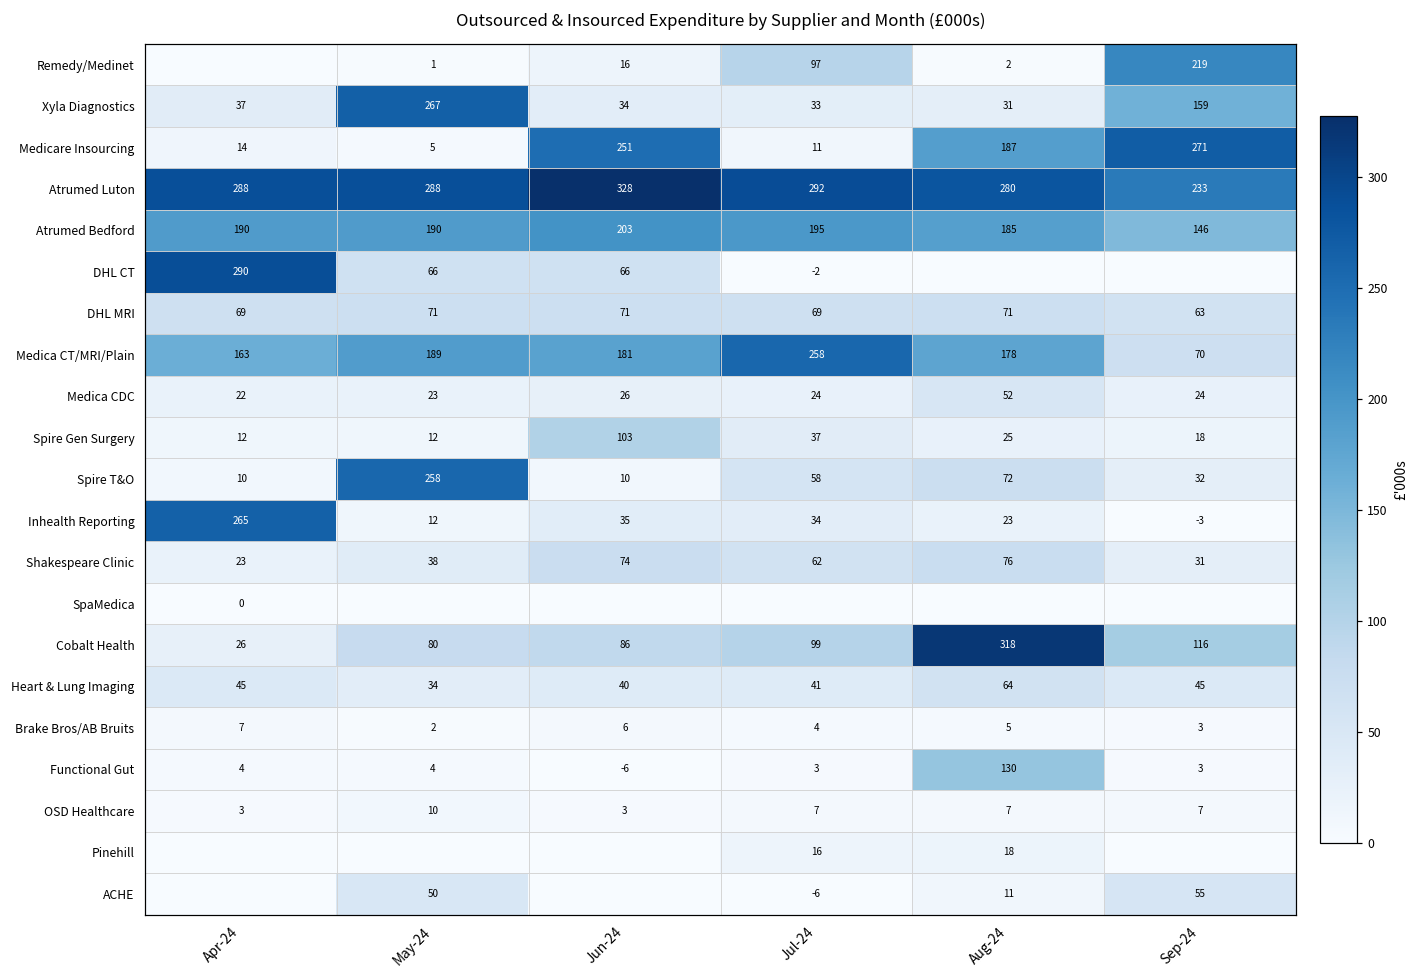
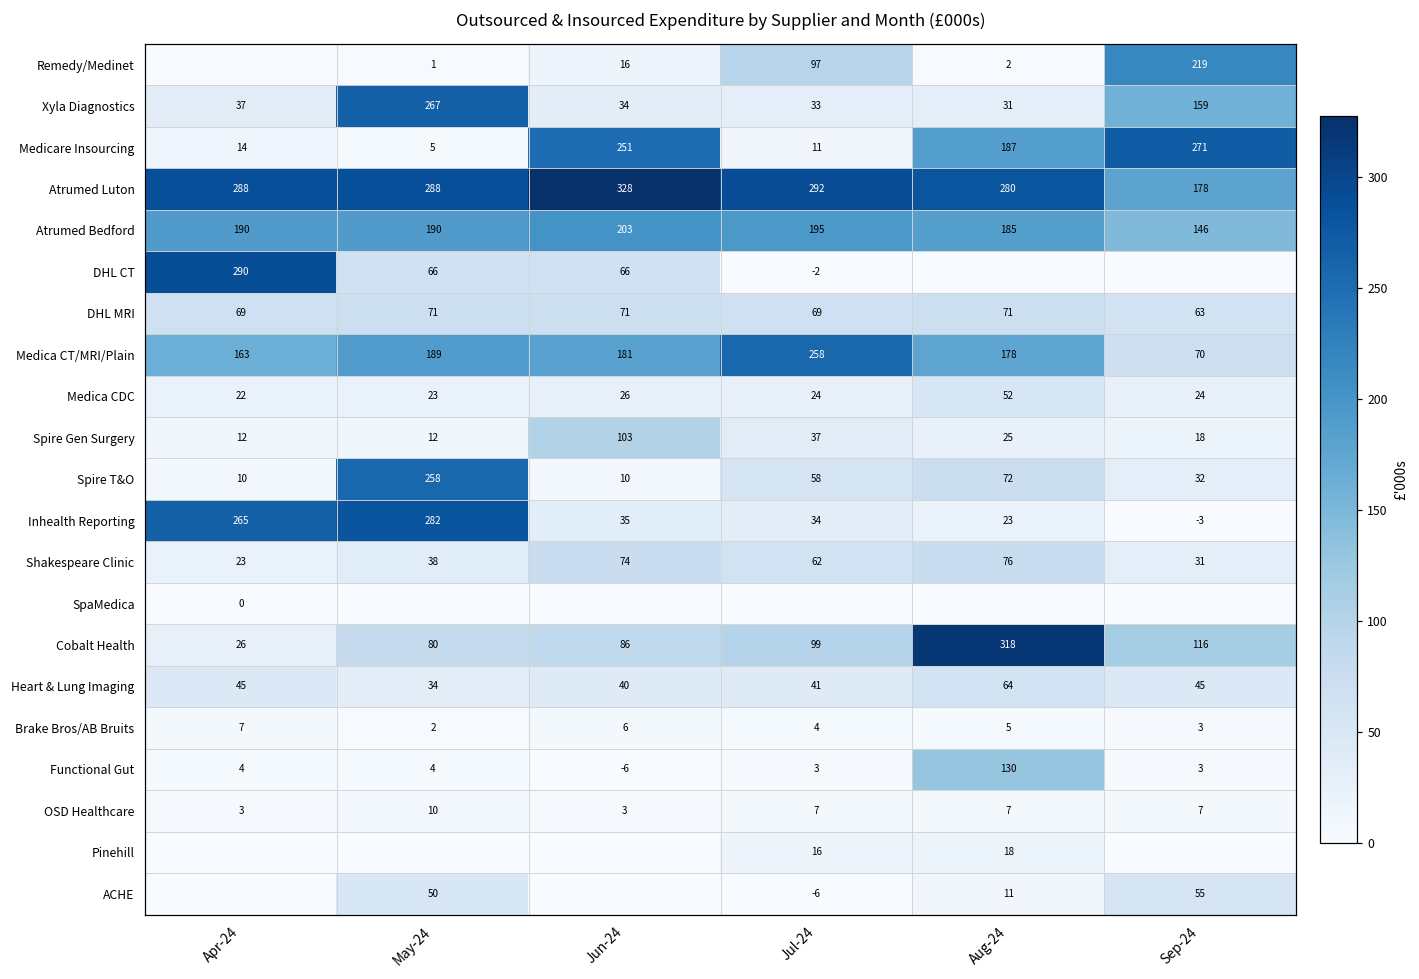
  {
    "Remedy/Medinet": {
      "May-24": 1,
      "Jun-24": 16,
      "Jul-24": 97,
      "Aug-24": 2,
      "Sep-24": 219
    },
    "Xyla Diagnostics": {
      "Apr-24": 37,
      "May-24": 267,
      "Jun-24": 34,
      "Jul-24": 33,
      "Aug-24": 31,
      "Sep-24": 159
    },
    "Medicare Insourcing": {
      "Apr-24": 14,
      "May-24": 5,
      "Jun-24": 251,
      "Jul-24": 11,
      "Aug-24": 187,
      "Sep-24": 271
    },
    "Atrumed Luton": {
      "Apr-24": 288,
      "May-24": 288,
      "Jun-24": 328,
      "Jul-24": 292,
      "Aug-24": 280,
-     "Sep-24": 233
+     "Sep-24": 178
    },
    "Atrumed Bedford": {
      "Apr-24": 190,
      "May-24": 190,
      "Jun-24": 203,
      "Jul-24": 195,
      "Aug-24": 185,
      "Sep-24": 146
    },
    "DHL CT": {
      "Apr-24": 290,
      "May-24": 66,
      "Jun-24": 66,
      "Jul-24": -2
    },
    "DHL MRI": {
      "Apr-24": 69,
      "May-24": 71,
      "Jun-24": 71,
      "Jul-24": 69,
      "Aug-24": 71,
      "Sep-24": 63
    },
    "Medica CT/MRI/Plain": {
      "Apr-24": 163,
      "May-24": 189,
      "Jun-24": 181,
      "Jul-24": 258,
      "Aug-24": 178,
      "Sep-24": 70
    },
    "Medica CDC": {
      "Apr-24": 22,
      "May-24": 23,
      "Jun-24": 26,
      "Jul-24": 24,
      "Aug-24": 52,
      "Sep-24": 24
    },
    "Spire Gen Surgery": {
      "Apr-24": 12,
      "May-24": 12,
      "Jun-24": 103,
      "Jul-24": 37,
      "Aug-24": 25,
      "Sep-24": 18
    },
    "Spire T&O": {
      "Apr-24": 10,
      "May-24": 258,
      "Jun-24": 10,
      "Jul-24": 58,
      "Aug-24": 72,
      "Sep-24": 32
    },
    "Inhealth Reporting": {
      "Apr-24": 265,
-     "May-24": 12,
+     "May-24": 282,
      "Jun-24": 35,
      "Jul-24": 34,
      "Aug-24": 23,
      "Sep-24": -3
    },
    "Shakespeare Clinic": {
      "Apr-24": 23,
      "May-24": 38,
      "Jun-24": 74,
      "Jul-24": 62,
      "Aug-24": 76,
      "Sep-24": 31
    },
    "SpaMedica": {
      "Apr-24": 0
    },
    "Cobalt Health": {
      "Apr-24": 26,
      "May-24": 80,
      "Jun-24": 86,
      "Jul-24": 99,
      "Aug-24": 318,
      "Sep-24": 116
    },
    "Heart & Lung Imaging": {
      "Apr-24": 45,
      "May-24": 34,
      "Jun-24": 40,
      "Jul-24": 41,
      "Aug-24": 64,
      "Sep-24": 45
    },
    "Brake Bros/AB Bruits": {
      "Apr-24": 7,
      "May-24": 2,
      "Jun-24": 6,
      "Jul-24": 4,
      "Aug-24": 5,
      "Sep-24": 3
    },
    "Functional Gut": {
      "Apr-24": 4,
      "May-24": 4,
      "Jun-24": -6,
      "Jul-24": 3,
      "Aug-24": 130,
      "Sep-24": 3
    },
    "OSD Healthcare": {
      "Apr-24": 3,
      "May-24": 10,
      "Jun-24": 3,
      "Jul-24": 7,
      "Aug-24": 7,
      "Sep-24": 7
    },
    "Pinehill": {
      "Jul-24": 16,
      "Aug-24": 18
    },
    "ACHE": {
      "May-24": 50,
      "Jul-24": -6,
      "Aug-24": 11,
      "Sep-24": 55
    }
  }
